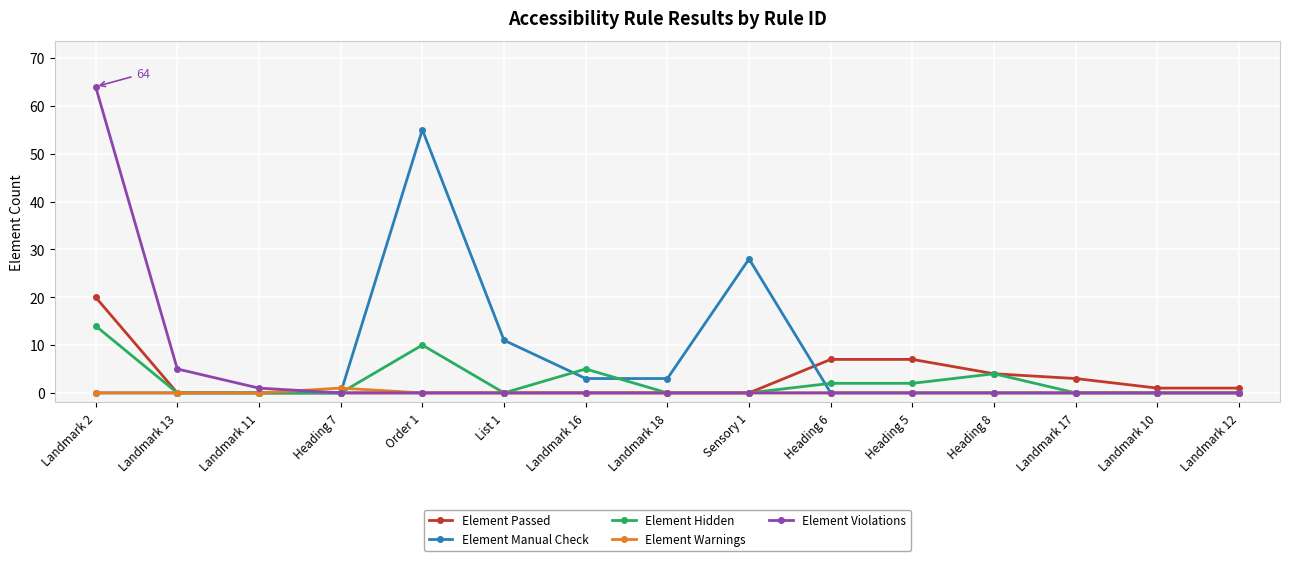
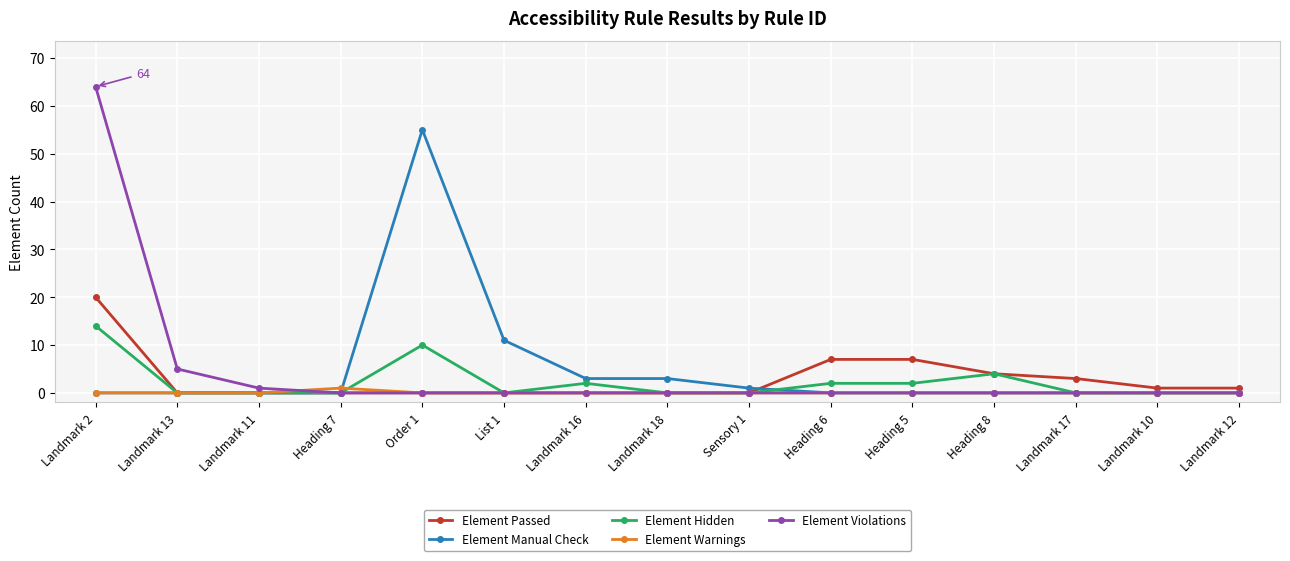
  {
    "Element Passed": {
      "Landmark 2": 20,
      "Heading 6": 7,
      "Heading 5": 7,
      "Landmark 17": 3,
      "Landmark 10": 1,
      "Landmark 12": 1
    },
    "Element Manual Check": {
      "Order 1": 55,
      "List 1": 11,
      "Landmark 16": 3,
      "Landmark 18": 3,
-     "Sensory 1": 28
+     "Sensory 1": 1
    },
    "Element Hidden": {
      "Landmark 2": 14,
      "Order 1": 10,
-     "Landmark 16": 5,
+     "Landmark 16": 2,
      "Heading 6": 2,
      "Heading 5": 2
    },
    "Element Warnings": {
      "Heading 7": 1
    },
    "Element Violations": {
      "Landmark 2": 64
    }
  }
